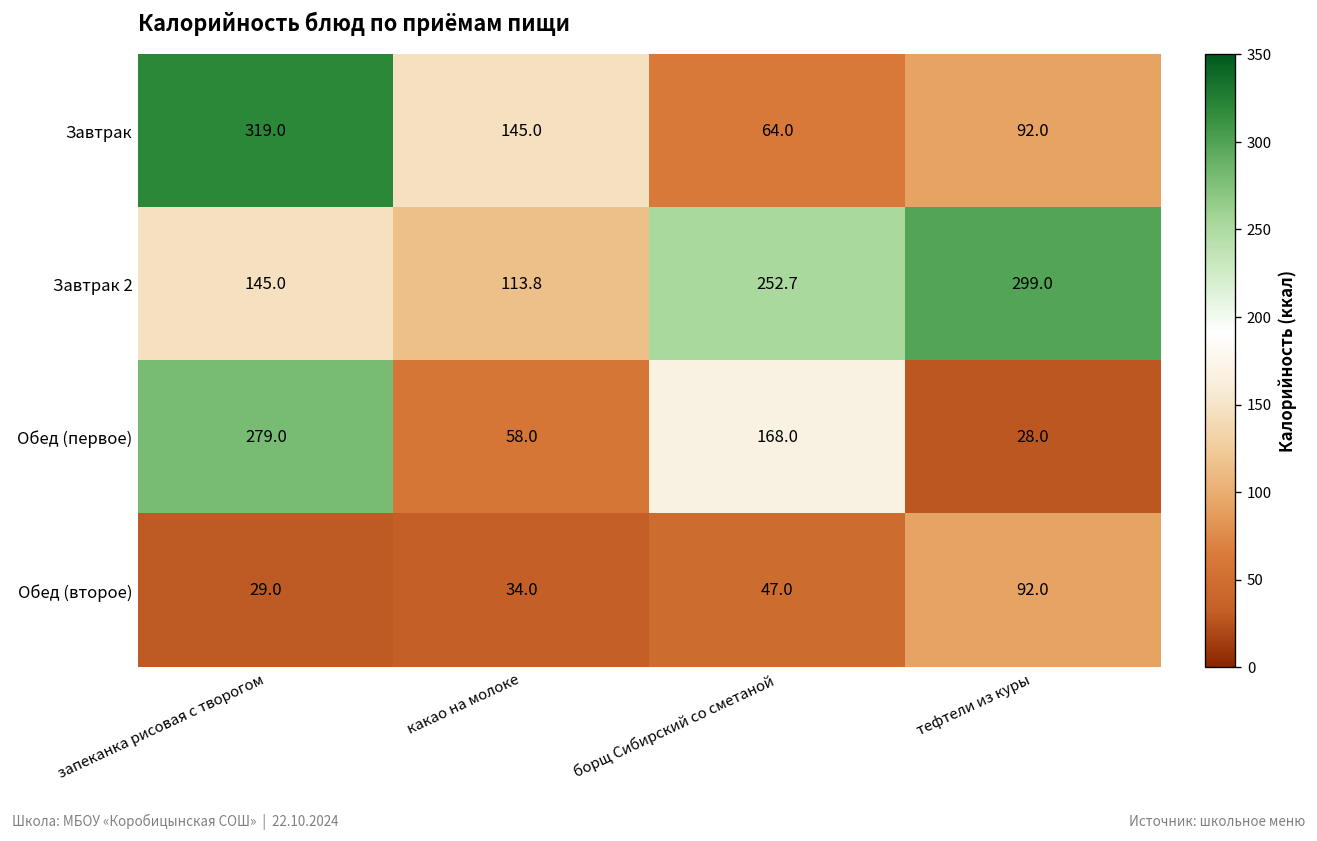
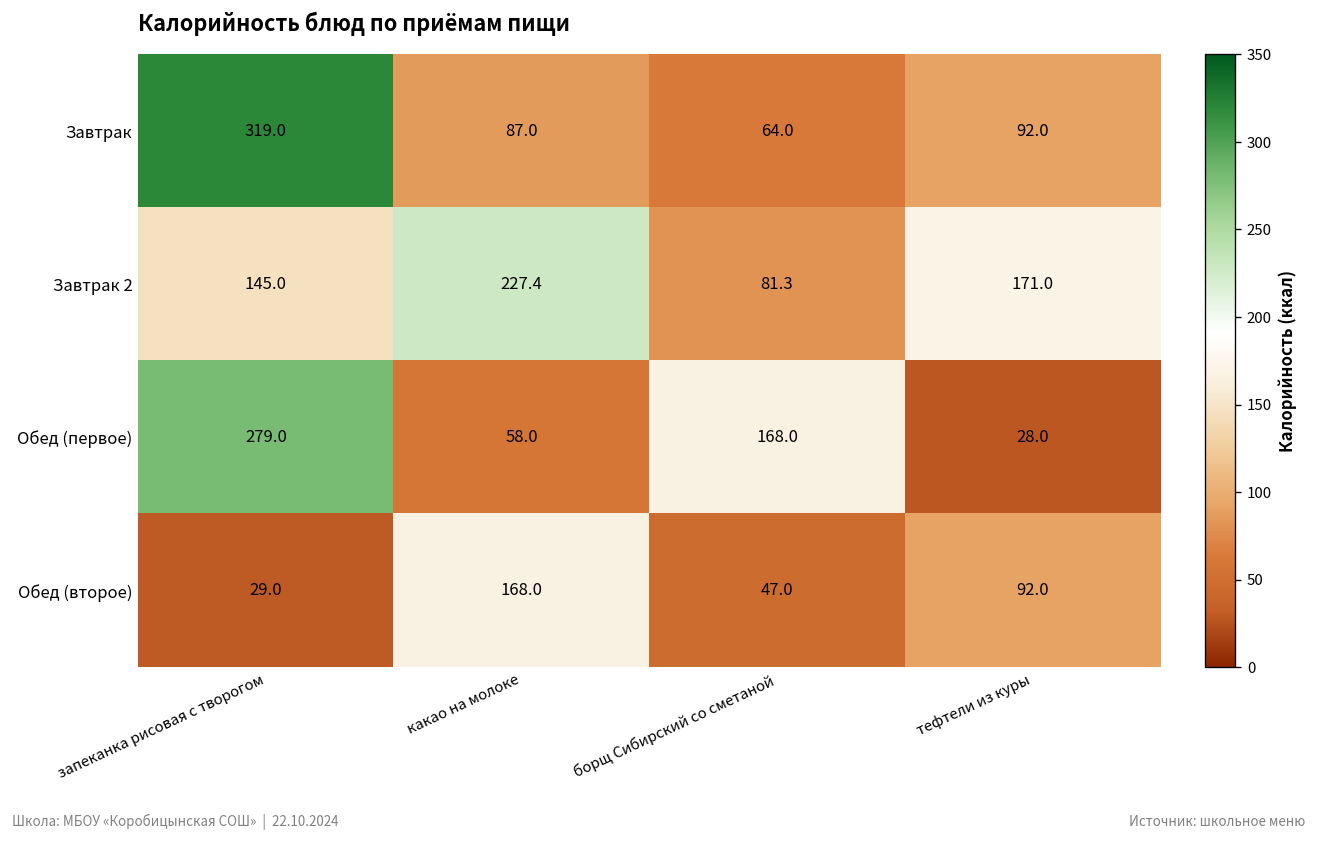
  {
    "Завтрак": {
      "запеканка рисовая с творогом": 319.0,
-     "какао на молоке": 145.0,
+     "какао на молоке": 87.0,
      "борщ Сибирский со сметаной": 64.0,
      "тефтели из куры": 92.0
    },
    "Завтрак 2": {
      "запеканка рисовая с творогом": 145.0,
-     "какао на молоке": 113.8,
-     "борщ Сибирский со сметаной": 252.7,
-     "тефтели из куры": 299.0
+     "какао на молоке": 227.4,
+     "борщ Сибирский со сметаной": 81.3,
+     "тефтели из куры": 171.0
    },
    "Обед (первое)": {
      "запеканка рисовая с творогом": 279.0,
      "какао на молоке": 58.0,
      "борщ Сибирский со сметаной": 168.0,
      "тефтели из куры": 28.0
    },
    "Обед (второе)": {
      "запеканка рисовая с творогом": 29.0,
-     "какао на молоке": 34.0,
+     "какао на молоке": 168.0,
      "борщ Сибирский со сметаной": 47.0,
      "тефтели из куры": 92.0
    }
  }
